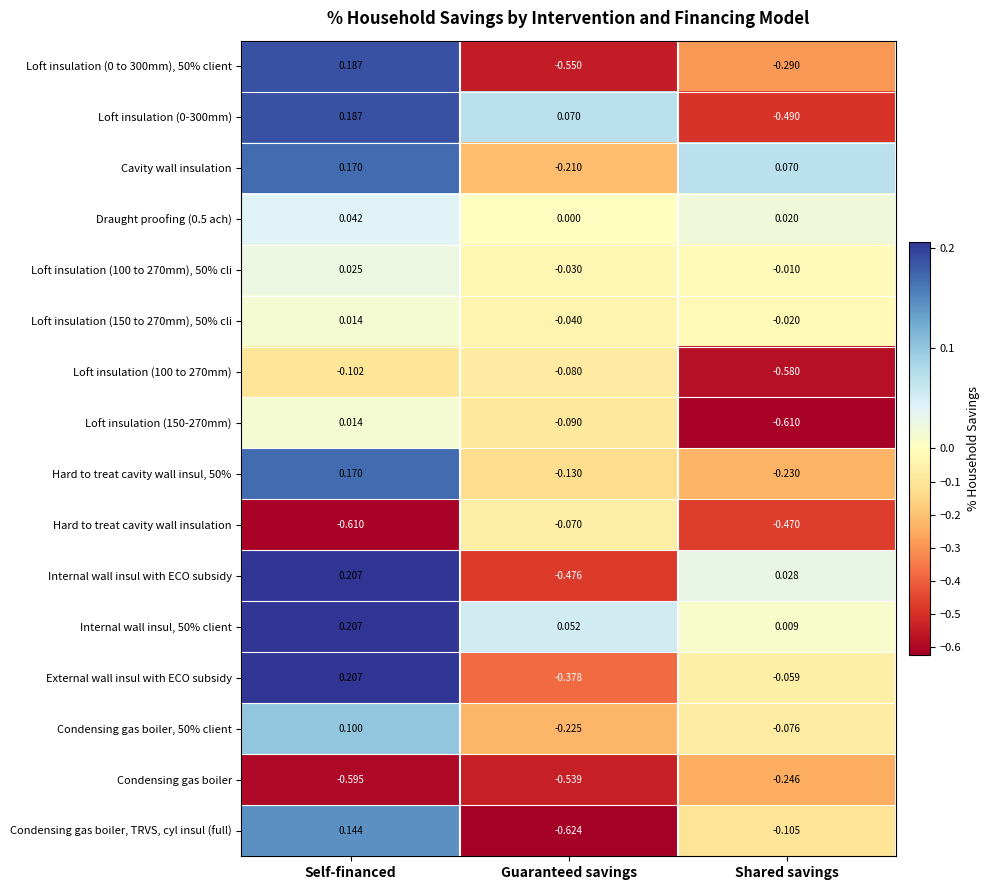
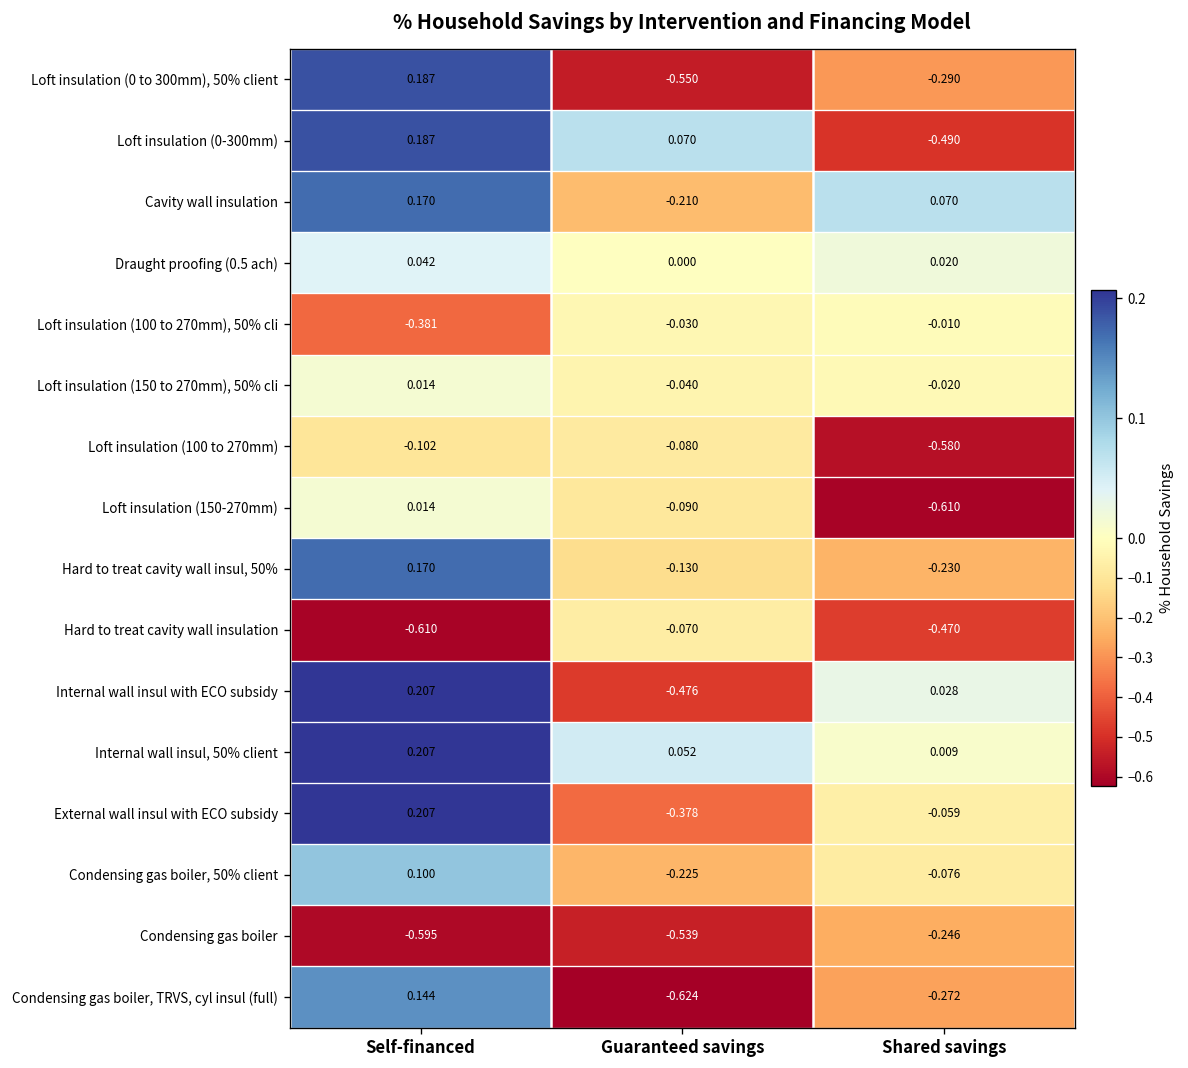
  {
    "Loft insulation (0 to 300mm), 50% client": {
      "Self-financed": 0.187,
      "Guaranteed savings": -0.550,
      "Shared savings": -0.290
    },
    "Loft insulation (0-300mm)": {
      "Self-financed": 0.187,
      "Guaranteed savings": 0.070,
      "Shared savings": -0.490
    },
    "Cavity wall insulation": {
      "Self-financed": 0.170,
      "Guaranteed savings": -0.210,
      "Shared savings": 0.070
    },
    "Draught proofing (0.5 ach)": {
      "Self-financed": 0.042,
      "Guaranteed savings": 0.000,
      "Shared savings": 0.020
    },
    "Loft insulation (100 to 270mm), 50% cli": {
-     "Self-financed": 0.025,
+     "Self-financed": -0.381,
      "Guaranteed savings": -0.030,
      "Shared savings": -0.010
    },
    "Loft insulation (150 to 270mm), 50% cli": {
      "Self-financed": 0.014,
      "Guaranteed savings": -0.040,
      "Shared savings": -0.020
    },
    "Loft insulation (100 to 270mm)": {
      "Self-financed": -0.102,
      "Guaranteed savings": -0.080,
      "Shared savings": -0.580
    },
    "Loft insulation (150-270mm)": {
      "Self-financed": 0.014,
      "Guaranteed savings": -0.090,
      "Shared savings": -0.610
    },
    "Hard to treat cavity wall insul, 50%": {
      "Self-financed": 0.170,
      "Guaranteed savings": -0.130,
      "Shared savings": -0.230
    },
    "Hard to treat cavity wall insulation": {
      "Self-financed": -0.610,
      "Guaranteed savings": -0.070,
      "Shared savings": -0.470
    },
    "Internal wall insul with ECO subsidy": {
      "Self-financed": 0.207,
      "Guaranteed savings": -0.476,
      "Shared savings": 0.028
    },
    "Internal wall insul, 50% client": {
      "Self-financed": 0.207,
      "Guaranteed savings": 0.052,
      "Shared savings": 0.009
    },
    "External wall insul with ECO subsidy": {
      "Self-financed": 0.207,
      "Guaranteed savings": -0.378,
      "Shared savings": -0.059
    },
    "Condensing gas boiler, 50% client": {
      "Self-financed": 0.100,
      "Guaranteed savings": -0.225,
      "Shared savings": -0.076
    },
    "Condensing gas boiler": {
      "Self-financed": -0.595,
      "Guaranteed savings": -0.539,
      "Shared savings": -0.246
    },
    "Condensing gas boiler, TRVS, cyl insul (full)": {
      "Self-financed": 0.144,
      "Guaranteed savings": -0.624,
-     "Shared savings": -0.105
+     "Shared savings": -0.272
    }
  }
